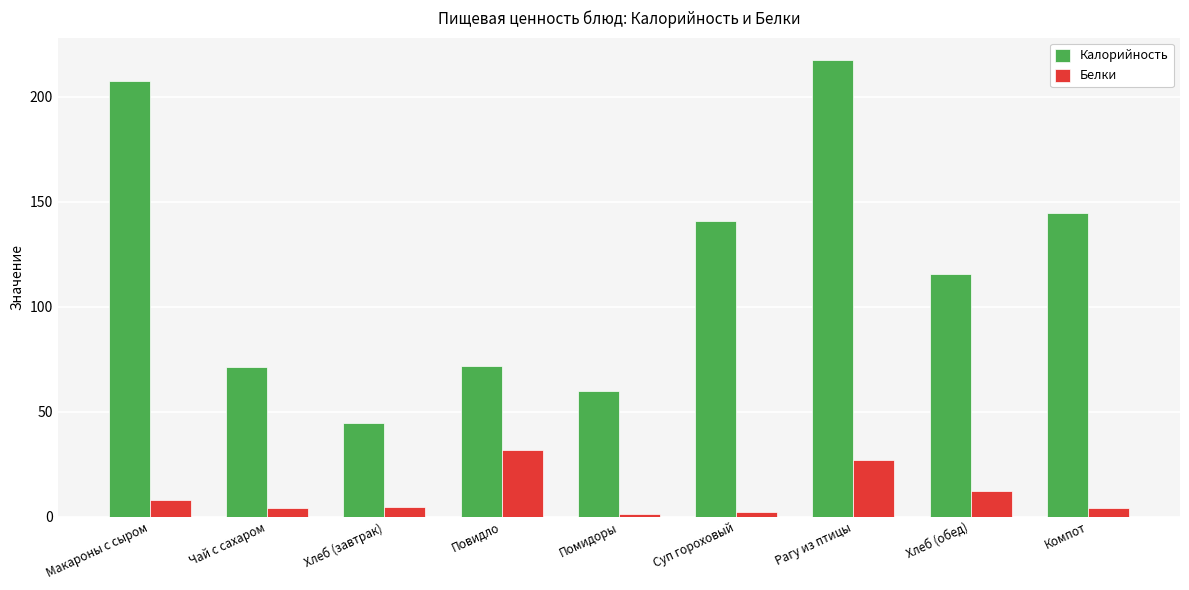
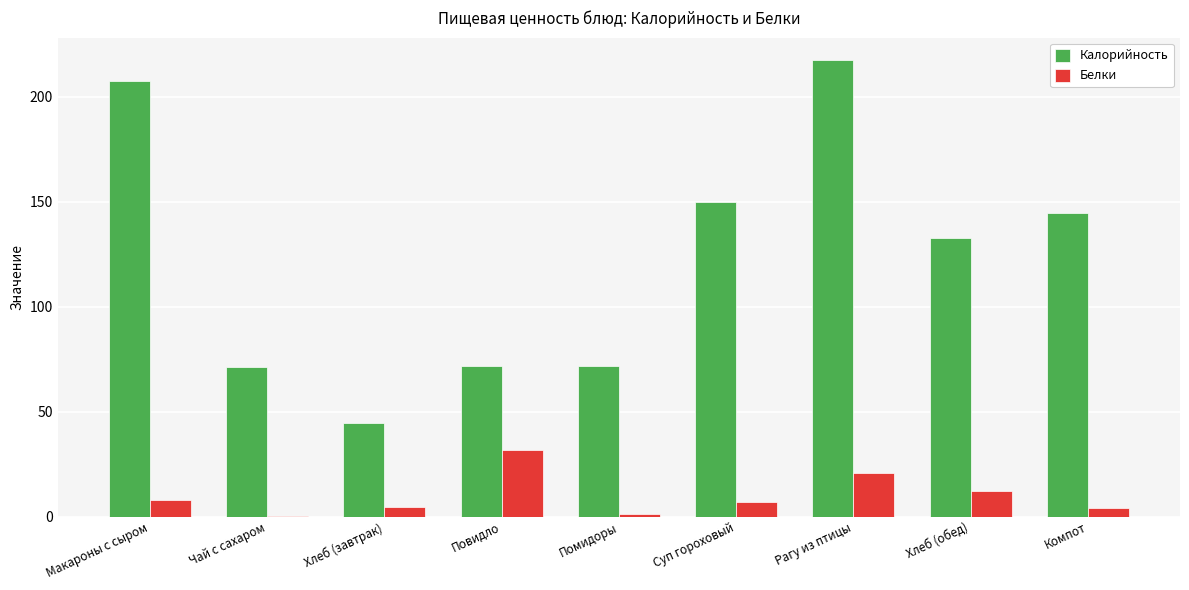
  {
    "Калорийность": {
      "Макароны с сыром": 208,
      "Чай с сахаром": 72,
      "Хлеб (завтрак)": 45,
      "Повидло": 72,
-     "Помидоры": 60,
-     "Суп гороховый": 141,
+     "Помидоры": 72,
+     "Суп гороховый": 150,
      "Рагу из птицы": 217,
-     "Хлеб (обед)": 116,
+     "Хлеб (обед)": 133,
      "Компот": 145
    },
    "Белки": {
      "Макароны с сыром": 8,
-     "Чай с сахаром": 4,
+     "Чай с сахаром": 0,
      "Хлеб (завтрак)": 5,
      "Повидло": 32,
      "Помидоры": 1,
-     "Суп гороховый": 3,
-     "Рагу из птицы": 27,
+     "Суп гороховый": 7,
+     "Рагу из птицы": 21,
      "Хлеб (обед)": 12,
      "Компот": 4
    }
  }
